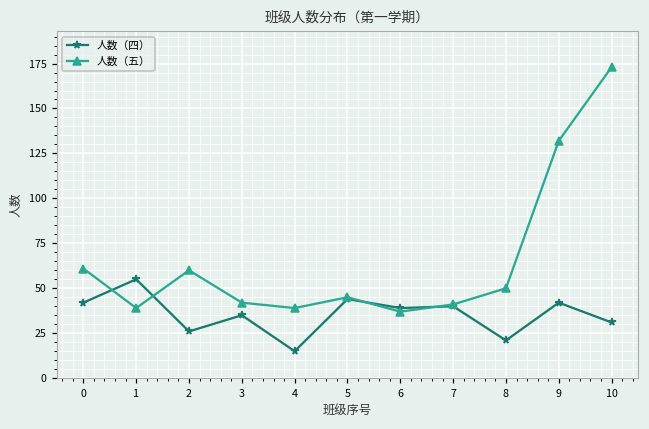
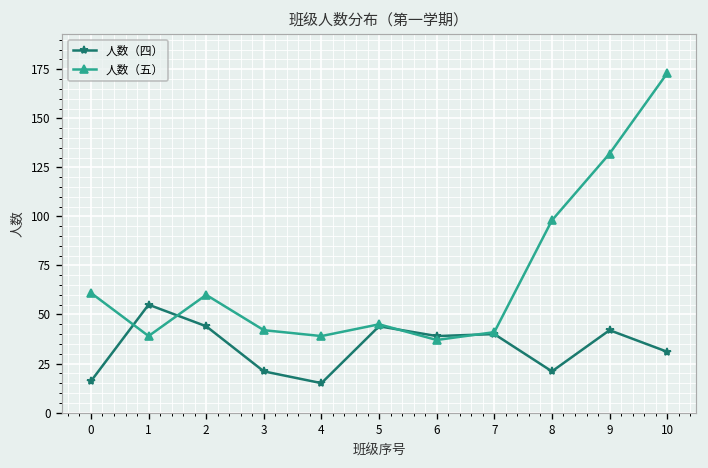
  {
    "人数（四）": {
-     "0": 42,
+     "0": 16,
      "1": 55,
-     "2": 26,
-     "3": 35,
+     "2": 44,
+     "3": 21,
      "4": 15,
      "6": 39,
      "8": 21,
      "9": 42,
      "10": 31
    },
    "人数（五）": {
      "0": 61,
      "1": 39,
      "2": 60,
      "3": 42,
      "4": 39,
      "6": 37,
-     "8": 50,
+     "8": 98,
      "9": 132,
      "10": 173
    }
  }
